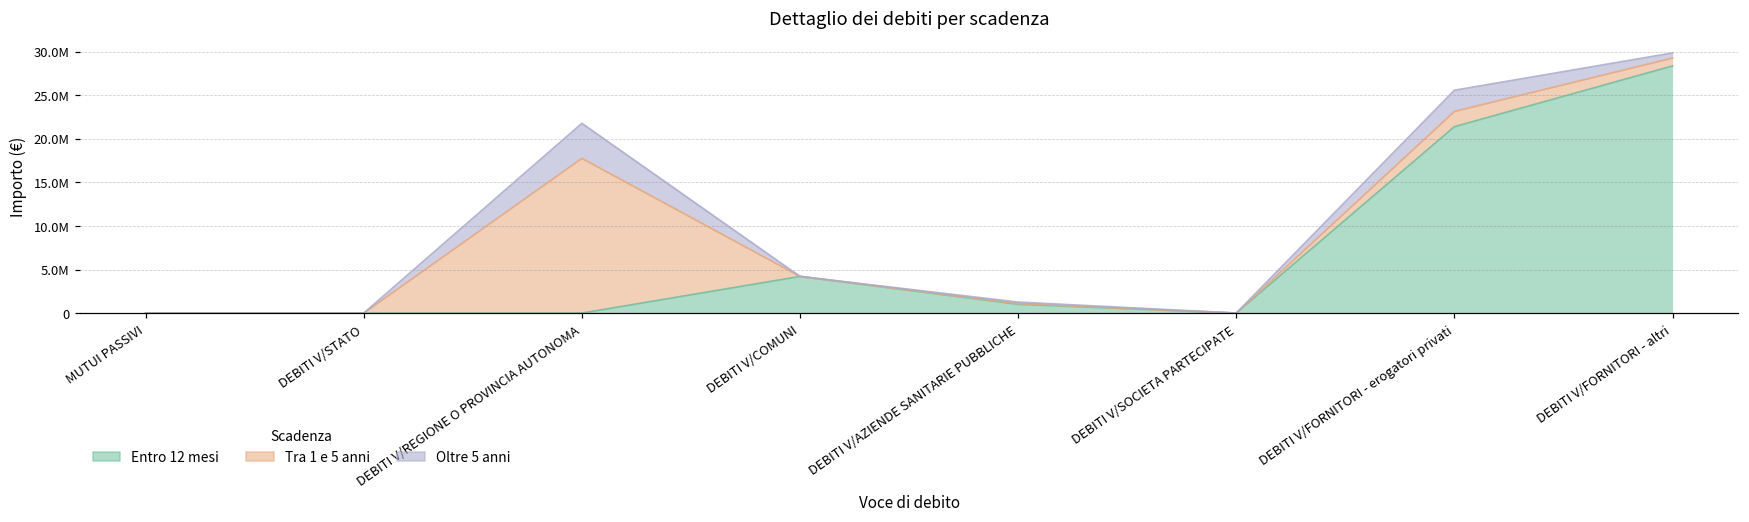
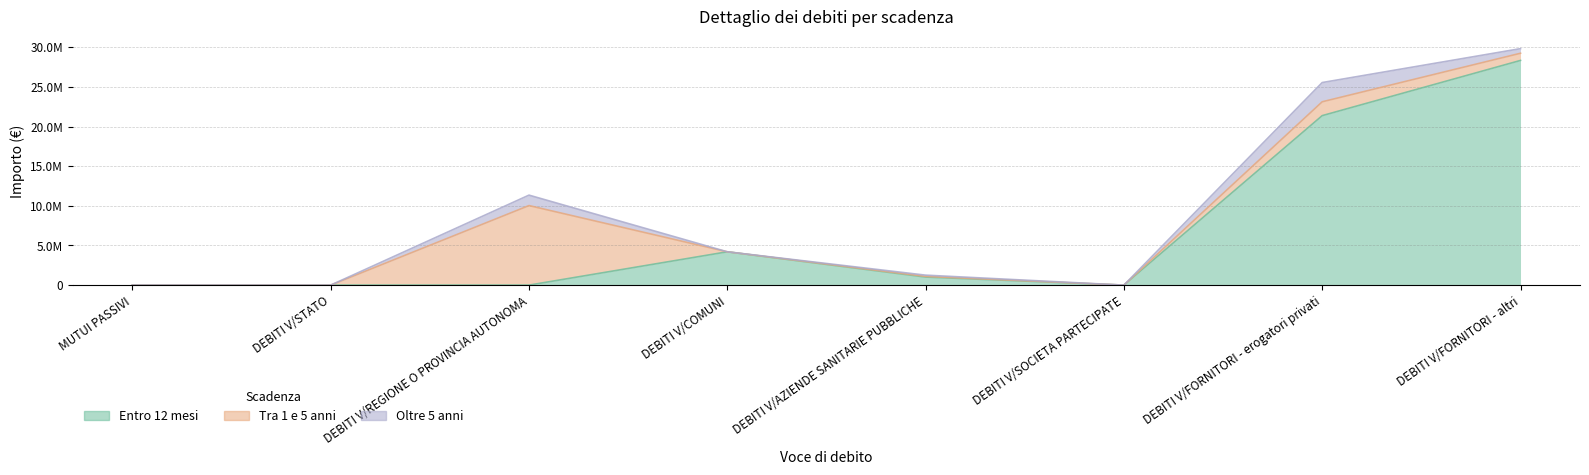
  {
    "Entro 12 mesi": {
      "DEBITI V/REGIONE O PROVINCIA AUTONOMA": 0,
      "DEBITI V/FORNITORI - erogatori privati": 21000000,
      "DEBITI V/FORNITORI - altri": 28000000
    },
    "Tra 1 e 5 anni": {
-     "DEBITI V/REGIONE O PROVINCIA AUTONOMA": 18000000,
+     "DEBITI V/REGIONE O PROVINCIA AUTONOMA": 10000000,
      "DEBITI V/FORNITORI - erogatori privati": 2000000,
      "DEBITI V/FORNITORI - altri": 1000000
    },
    "Oltre 5 anni": {
-     "DEBITI V/REGIONE O PROVINCIA AUTONOMA": 4000000,
+     "DEBITI V/REGIONE O PROVINCIA AUTONOMA": 1000000,
      "DEBITI V/FORNITORI - erogatori privati": 2000000,
      "DEBITI V/FORNITORI - altri": 1000000
    }
  }
